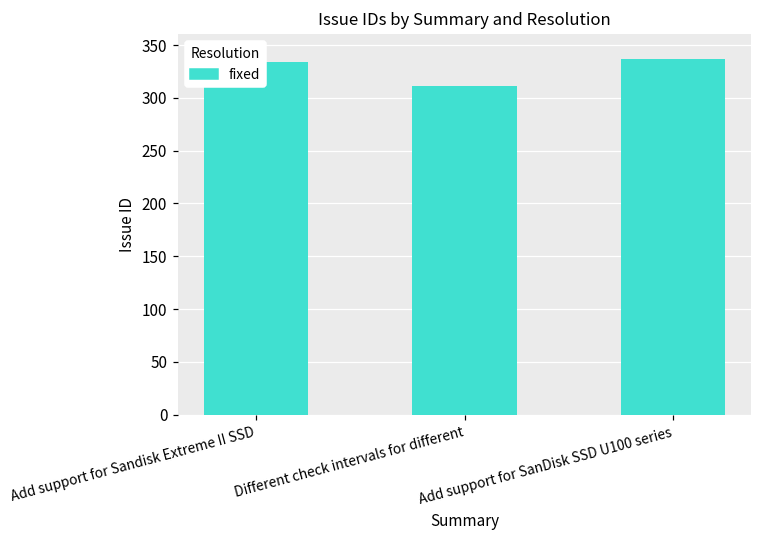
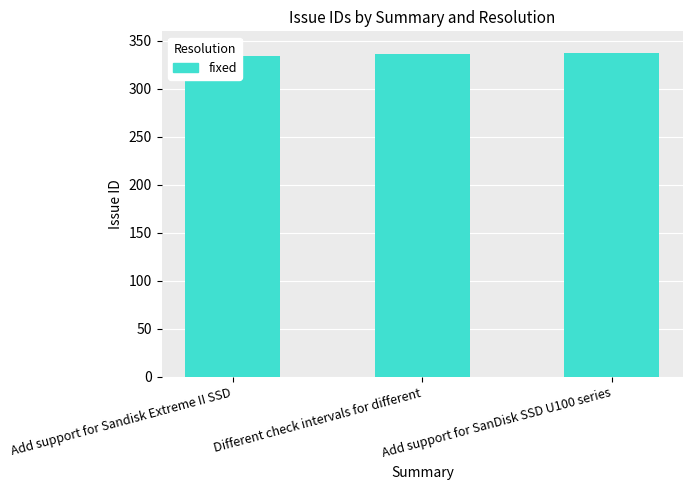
  {
-   "Different check intervals for different": 310,
+   "Different check intervals for different": 340,
    "Add support for SanDisk SSD U100 series": 340
  }
